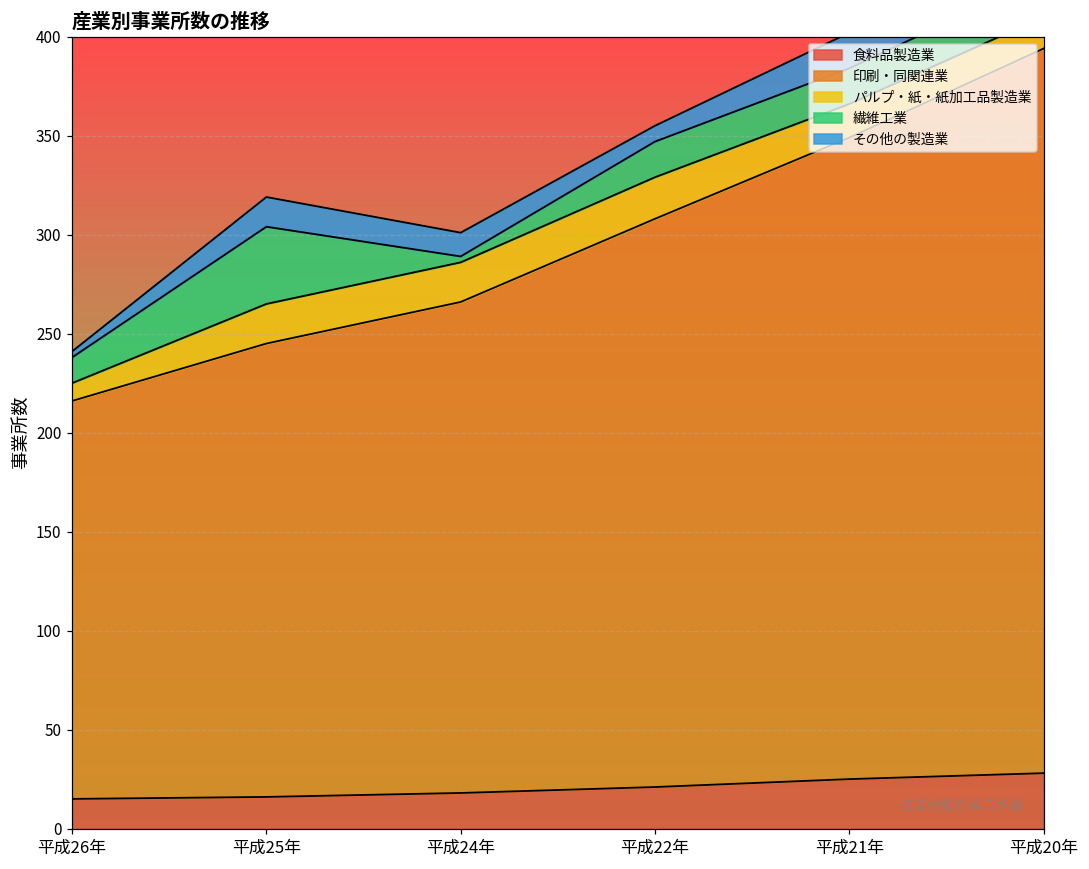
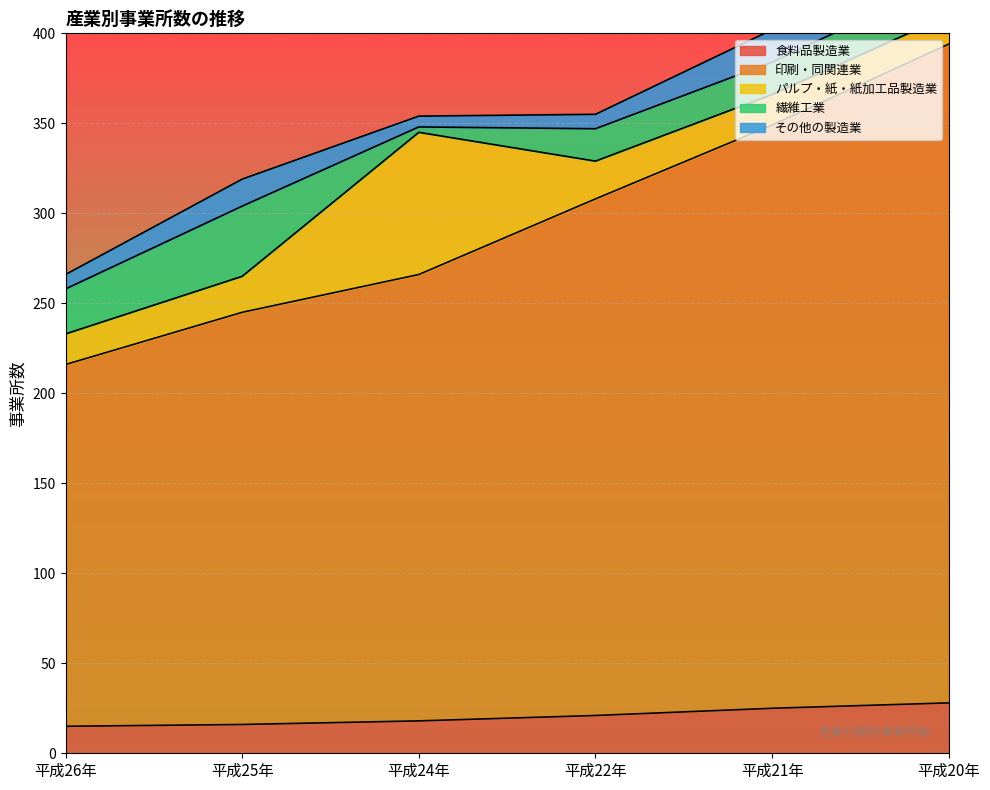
  {
    "パルプ・紙・紙加工品製造業": {
-     "平成26年": 9,
+     "平成26年": 17,
      "平成25年": 20,
-     "平成24年": 20,
+     "平成24年": 79,
      "平成22年": 21
    },
    "繊維工業": {
-     "平成26年": 13,
+     "平成26年": 25,
      "平成25年": 39,
      "平成24年": 3,
      "平成22年": 18
    },
    "その他の製造業": {
-     "平成26年": 3,
+     "平成26年": 8,
      "平成25年": 15,
-     "平成24年": 12,
+     "平成24年": 6,
      "平成22年": 8
    }
  }
